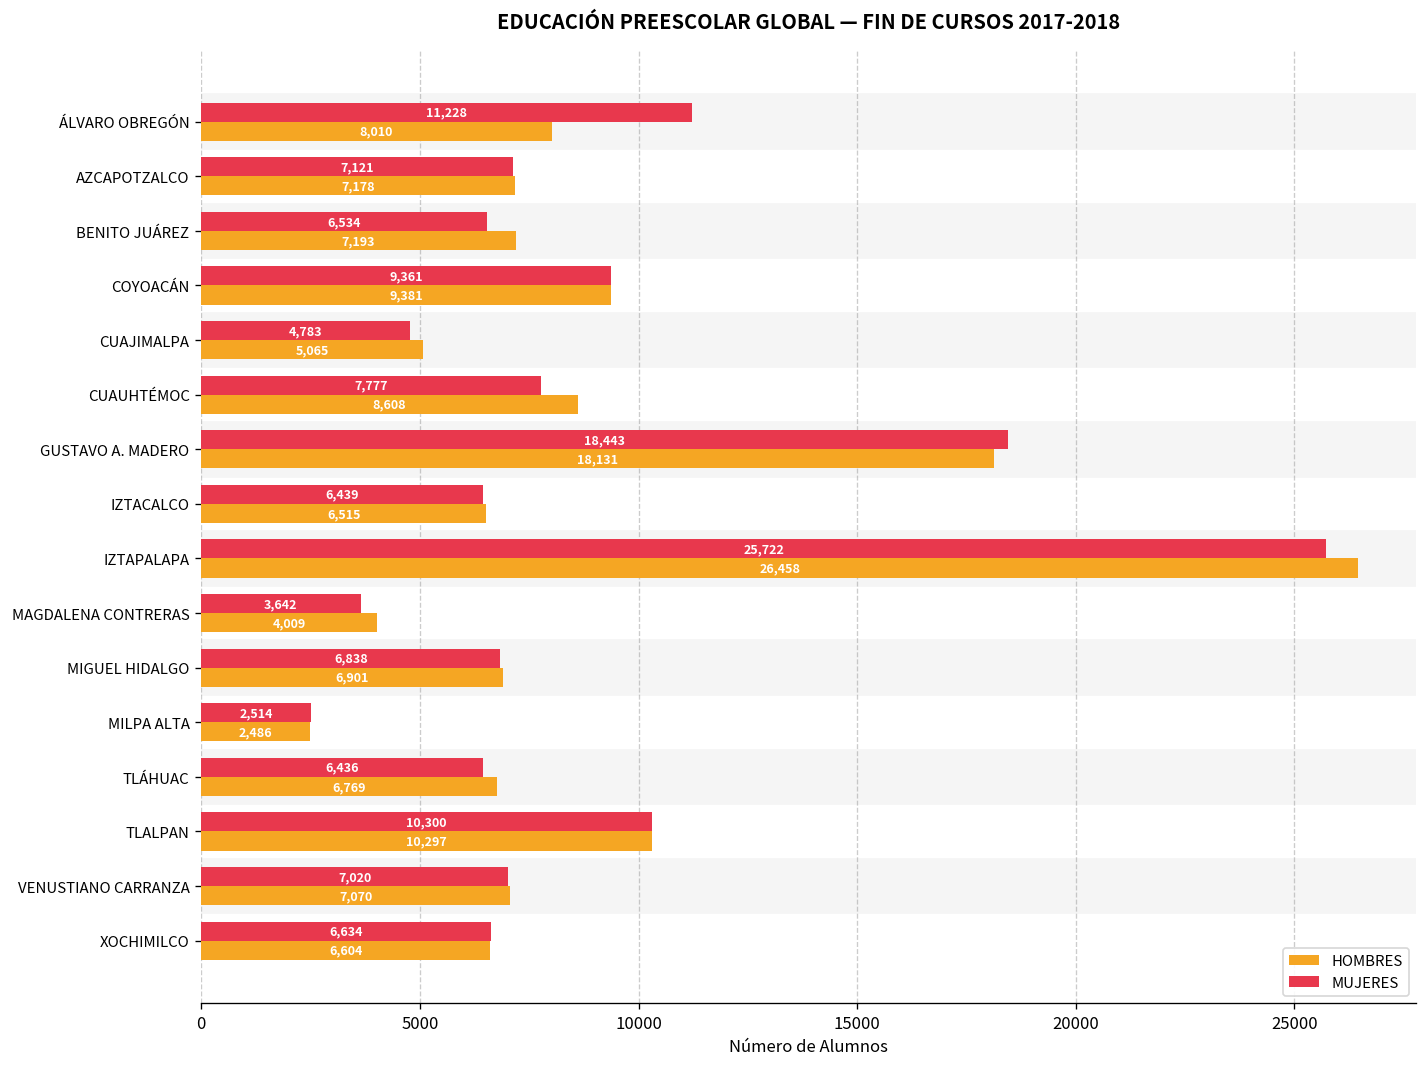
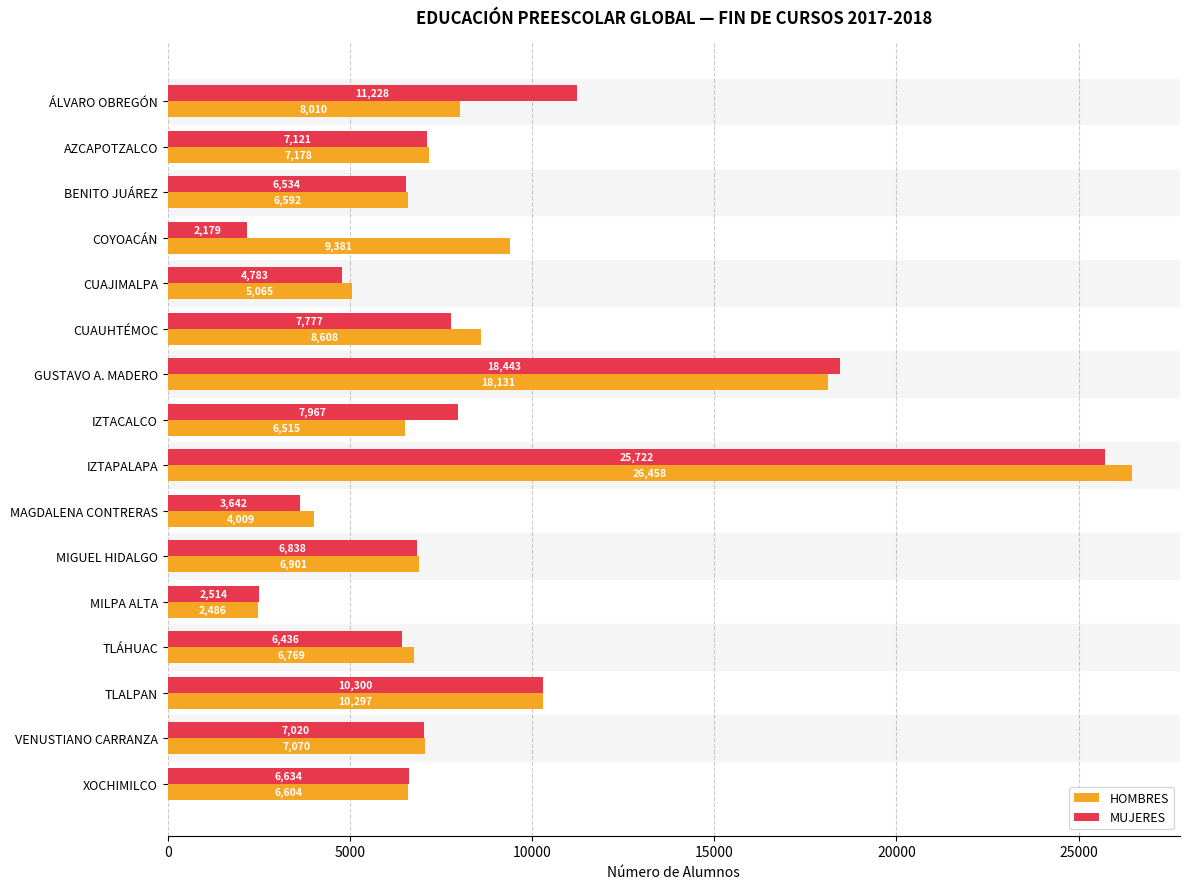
  {
    "HOMBRES": {
      "ÁLVARO OBREGÓN": "8,010",
      "AZCAPOTZALCO": "7,178",
-     "BENITO JUÁREZ": "7,193",
+     "BENITO JUÁREZ": "6,592",
      "COYOACÁN": "9,381",
      "CUAJIMALPA": "5,065",
      "CUAUHTÉMOC": "8,608",
      "GUSTAVO A. MADERO": "18,131",
      "IZTACALCO": "6,515",
      "IZTAPALAPA": "26,458",
      "MAGDALENA CONTRERAS": "4,009",
      "MIGUEL HIDALGO": "6,901",
      "MILPA ALTA": "2,486",
      "TLÁHUAC": "6,769",
      "TLALPAN": "10,297",
      "VENUSTIANO CARRANZA": "7,070",
      "XOCHIMILCO": "6,604"
    },
    "MUJERES": {
      "ÁLVARO OBREGÓN": "11,228",
      "AZCAPOTZALCO": "7,121",
      "BENITO JUÁREZ": "6,534",
-     "COYOACÁN": "9,361",
+     "COYOACÁN": "2,179",
      "CUAJIMALPA": "4,783",
      "CUAUHTÉMOC": "7,777",
      "GUSTAVO A. MADERO": "18,443",
-     "IZTACALCO": "6,439",
+     "IZTACALCO": "7,967",
      "IZTAPALAPA": "25,722",
      "MAGDALENA CONTRERAS": "3,642",
      "MIGUEL HIDALGO": "6,838",
      "MILPA ALTA": "2,514",
      "TLÁHUAC": "6,436",
      "TLALPAN": "10,300",
      "VENUSTIANO CARRANZA": "7,020",
      "XOCHIMILCO": "6,634"
    }
  }
